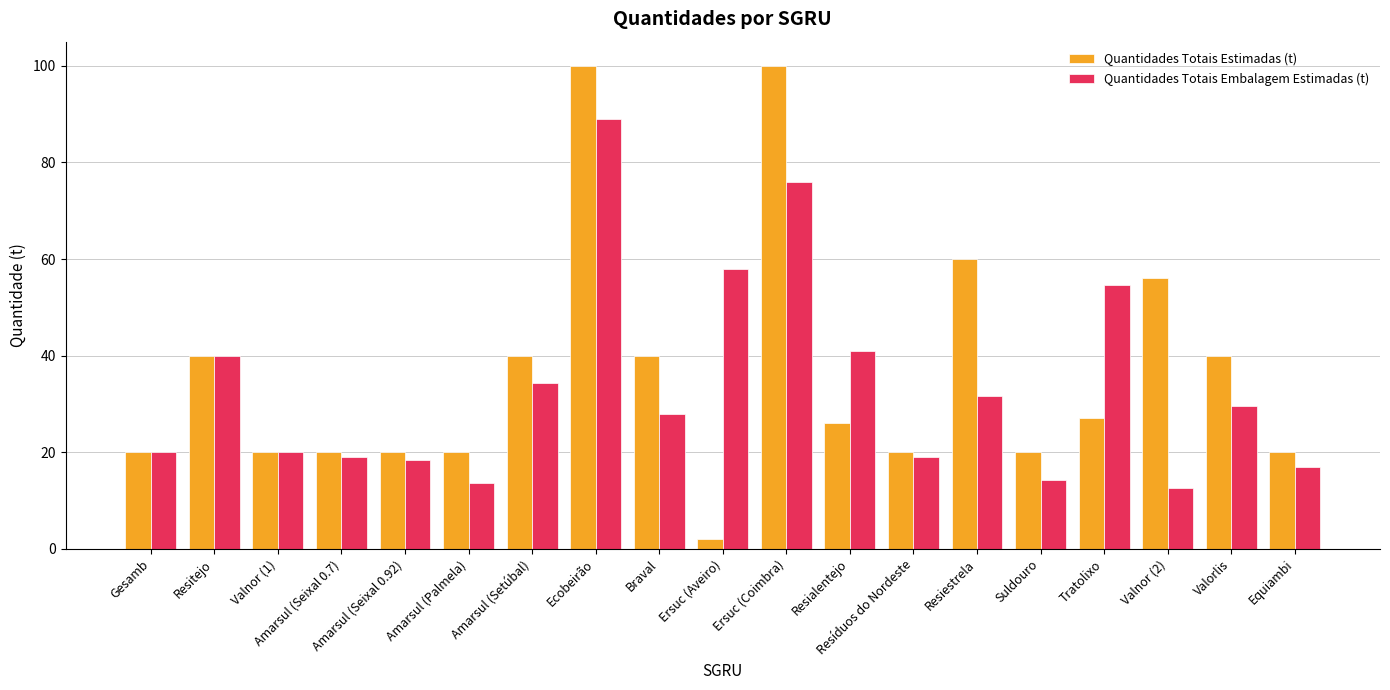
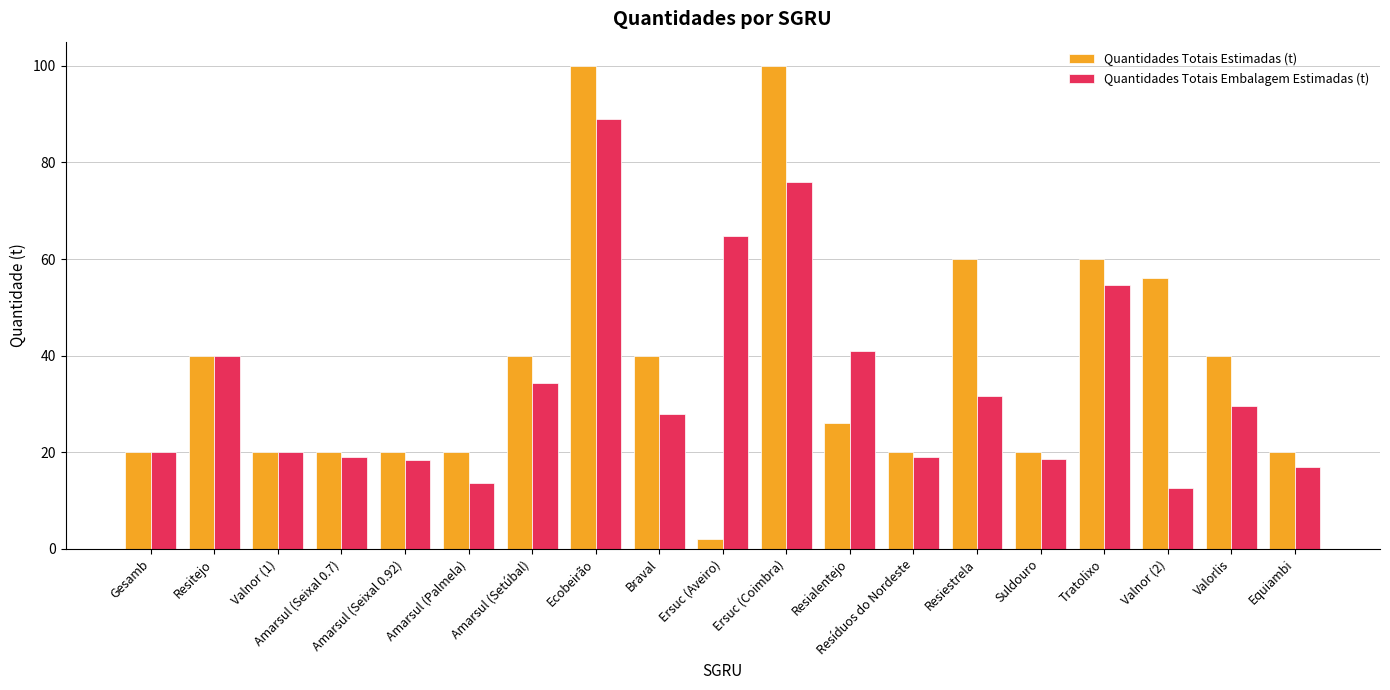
  {
    "Quantidades Totais Estimadas (t)": {
      "Gesamb": 20,
      "Resitejo": 40,
      "Valnor (1)": 20,
      "Amarsul (Seixal 0.7)": 20,
      "Amarsul (Seixal 0.92)": 20,
      "Amarsul (Palmela)": 20,
      "Amarsul (Setúbal)": 40,
      "Ecobeirão": 100,
      "Braval": 40,
      "Ersuc (Aveiro)": 2,
      "Ersuc (Coimbra)": 100,
      "Resialentejo": 26,
      "Resíduos do Nordeste": 20,
      "Resiestrela": 60,
      "Suldouro": 20,
-     "Tratolixo": 27,
+     "Tratolixo": 60,
      "Valnor (2)": 56,
      "Valorlis": 40,
      "Equiambi": 20
    },
    "Quantidades Totais Embalagem Estimadas (t)": {
      "Gesamb": 20,
      "Resitejo": 40,
      "Valnor (1)": 20,
      "Amarsul (Seixal 0.7)": 19,
      "Amarsul (Seixal 0.92)": 18,
      "Amarsul (Palmela)": 14,
      "Amarsul (Setúbal)": 34,
      "Ecobeirão": 89,
      "Braval": 28,
-     "Ersuc (Aveiro)": 58,
+     "Ersuc (Aveiro)": 65,
      "Ersuc (Coimbra)": 76,
      "Resialentejo": 41,
      "Resíduos do Nordeste": 19,
      "Resiestrela": 32,
-     "Suldouro": 14,
+     "Suldouro": 19,
      "Tratolixo": 55,
      "Valnor (2)": 13,
      "Valorlis": 30,
      "Equiambi": 17
    }
  }
